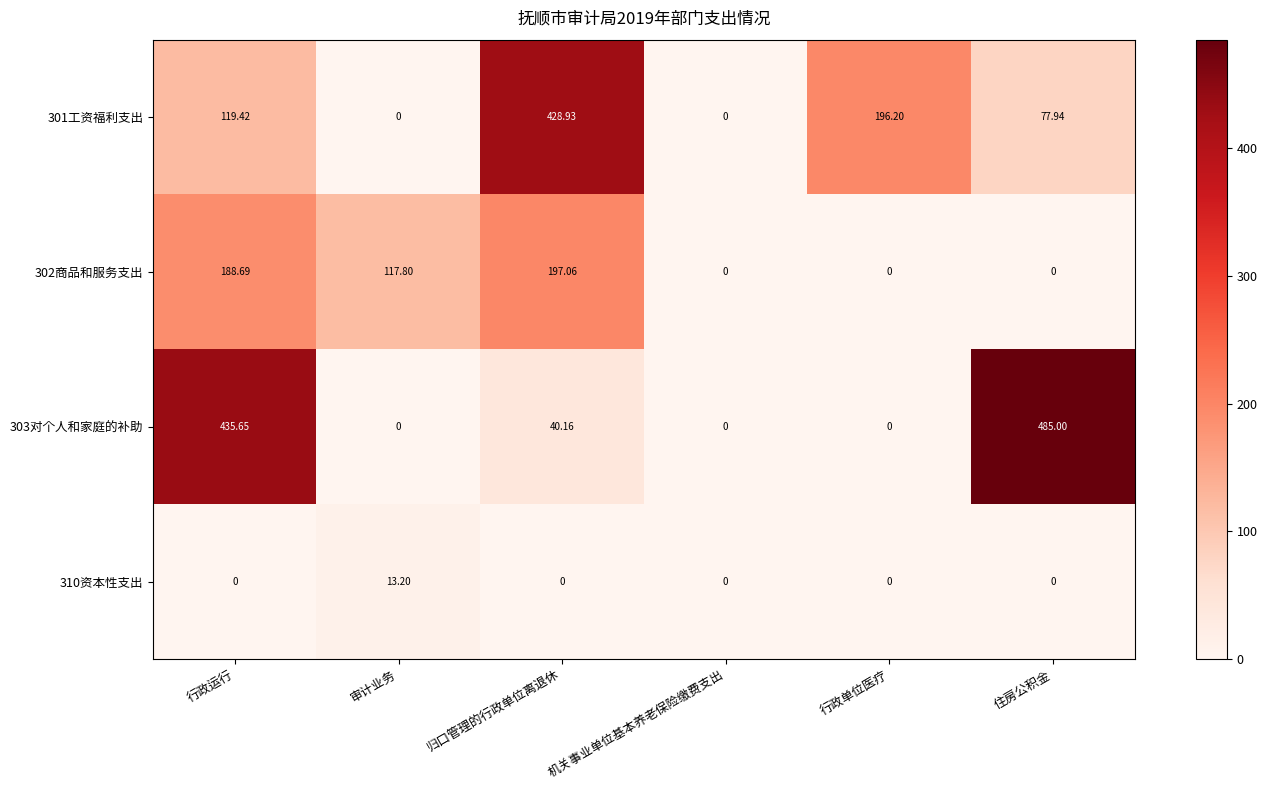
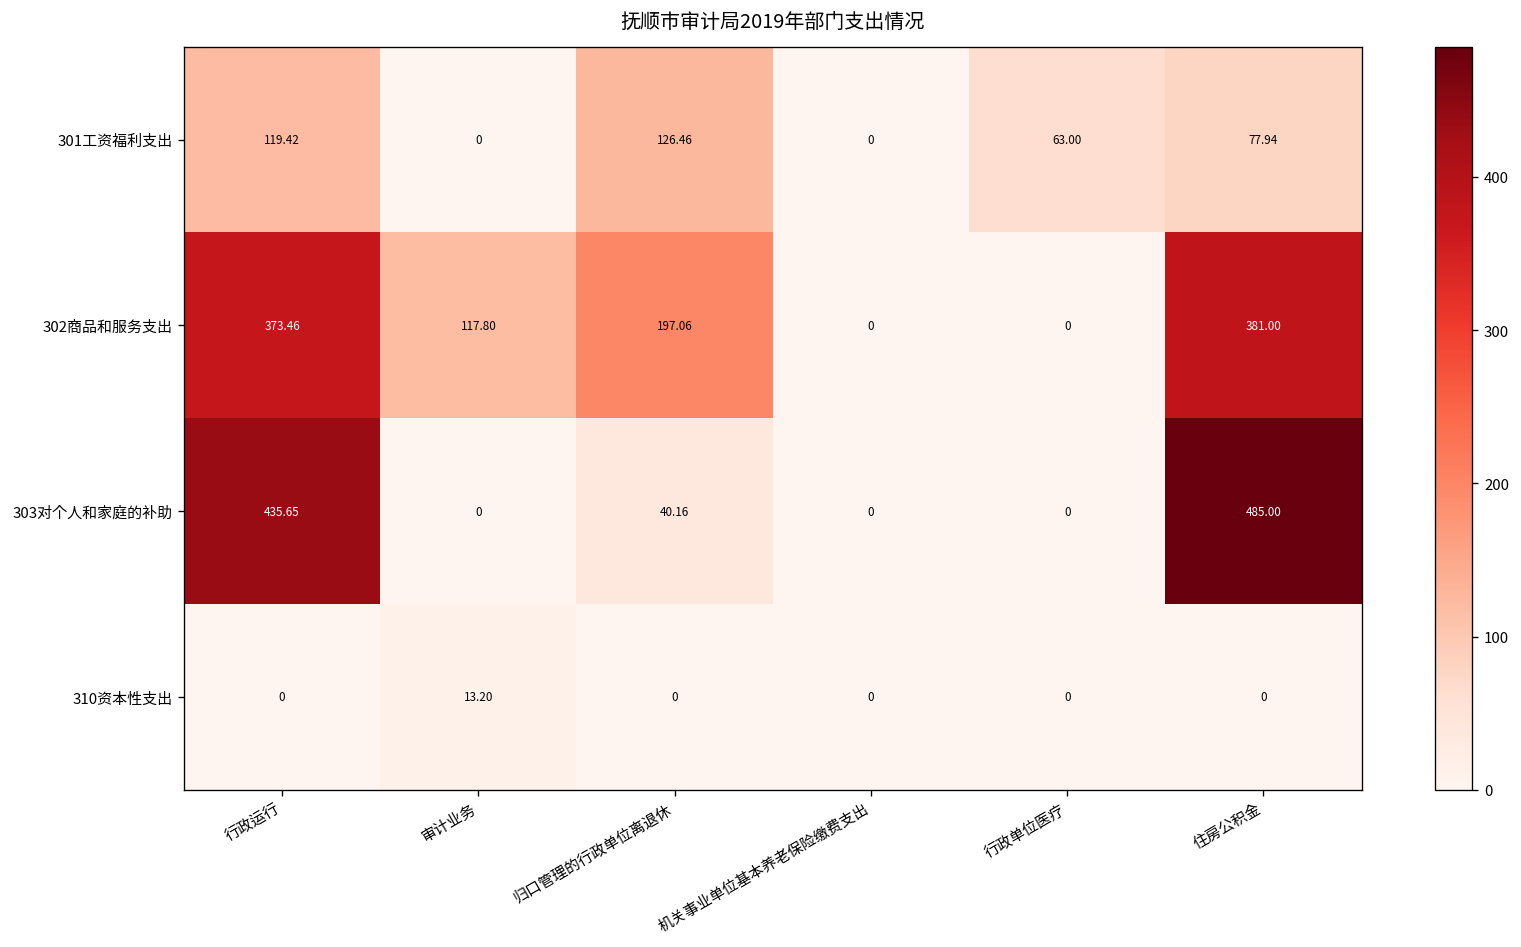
  {
    "301工资福利支出": {
      "行政运行": 119.42,
      "审计业务": 0,
-     "归口管理的行政单位离退休": 428.93,
+     "归口管理的行政单位离退休": 126.46,
      "机关事业单位基本养老保险缴费支出": 0,
-     "行政单位医疗": 196.20,
+     "行政单位医疗": 63.00,
      "住房公积金": 77.94
    },
    "302商品和服务支出": {
-     "行政运行": 188.69,
+     "行政运行": 373.46,
      "审计业务": 117.80,
      "归口管理的行政单位离退休": 197.06,
      "机关事业单位基本养老保险缴费支出": 0,
      "行政单位医疗": 0,
-     "住房公积金": 0
+     "住房公积金": 381.00
    },
    "303对个人和家庭的补助": {
      "行政运行": 435.65,
      "审计业务": 0,
      "归口管理的行政单位离退休": 40.16,
      "机关事业单位基本养老保险缴费支出": 0,
      "行政单位医疗": 0,
      "住房公积金": 485.00
    },
    "310资本性支出": {
      "行政运行": 0,
      "审计业务": 13.20,
      "归口管理的行政单位离退休": 0,
      "机关事业单位基本养老保险缴费支出": 0,
      "行政单位医疗": 0,
      "住房公积金": 0
    }
  }
